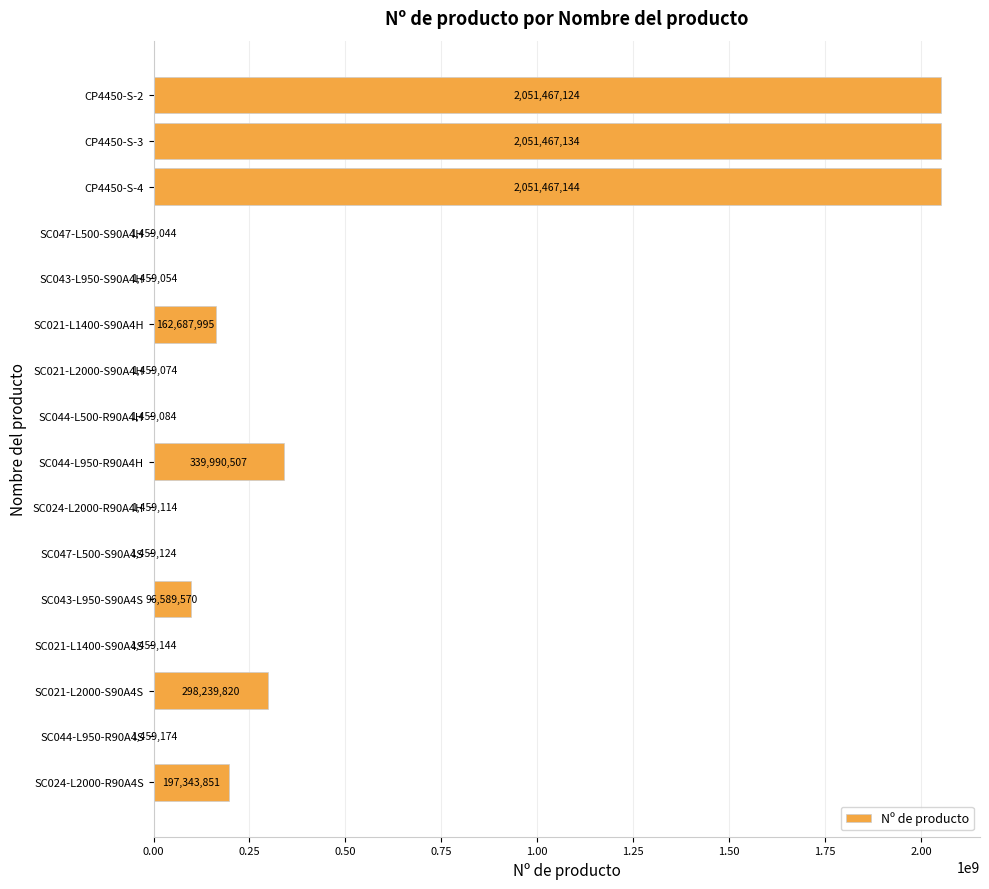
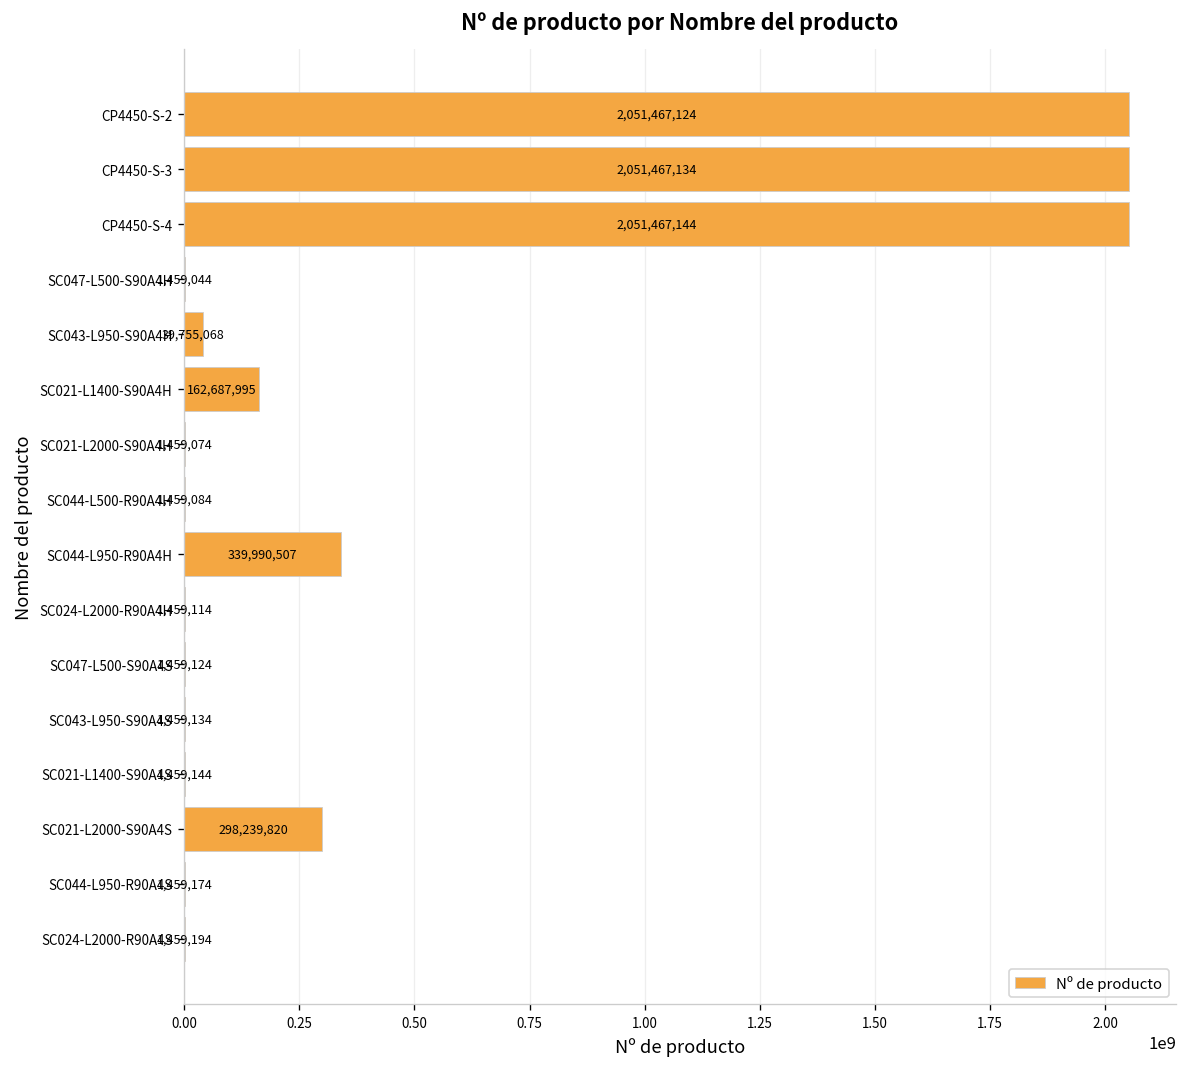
  {
    "CP4450-S-2": "2,051,467,124",
    "CP4450-S-3": "2,051,467,134",
    "CP4450-S-4": "2,051,467,144",
    "SC047-L500-S90A4H": "1,459,044",
-   "SC043-L950-S90A4H": "1,459,054",
+   "SC043-L950-S90A4H": "39,755,068",
    "SC021-L1400-S90A4H": "162,687,995",
    "SC021-L2000-S90A4H": "1,459,074",
    "SC044-L500-R90A4H": "1,459,084",
    "SC044-L950-R90A4H": "339,990,507",
    "SC024-L2000-R90A4H": "1,459,114",
    "SC047-L500-S90A4S": "1,459,124",
-   "SC043-L950-S90A4S": "96,589,570",
+   "SC043-L950-S90A4S": "1,459,134",
    "SC021-L1400-S90A4S": "1,459,144",
    "SC021-L2000-S90A4S": "298,239,820",
    "SC044-L950-R90A4S": "1,459,174",
-   "SC024-L2000-R90A4S": "197,343,851"
+   "SC024-L2000-R90A4S": "1,459,194"
  }
